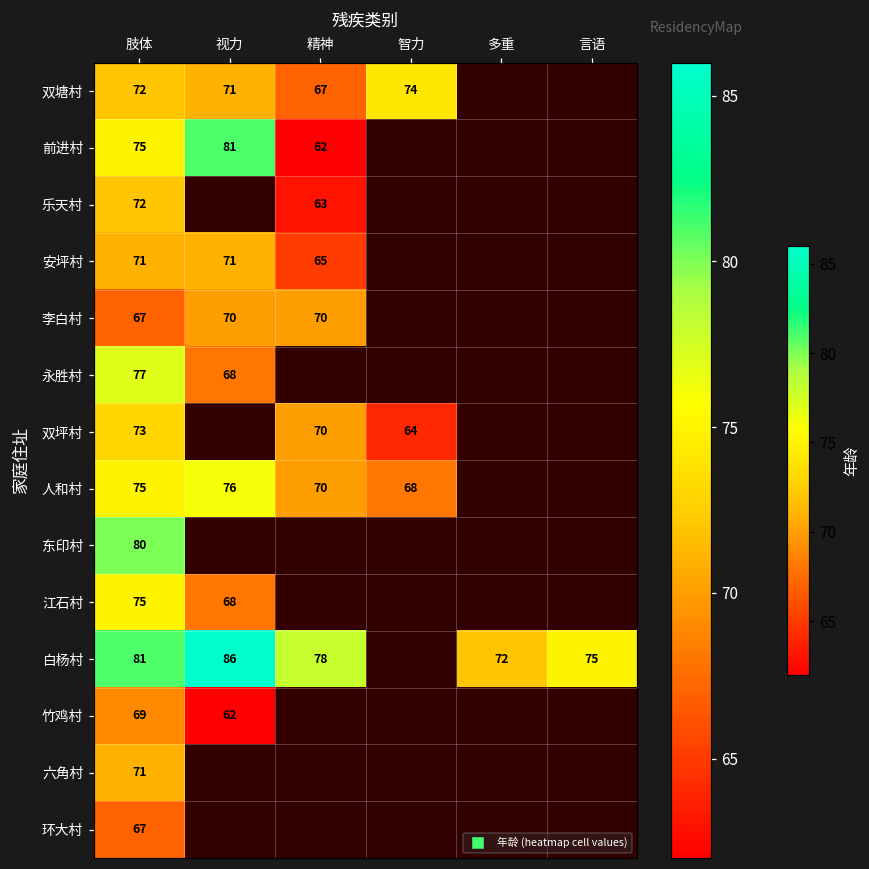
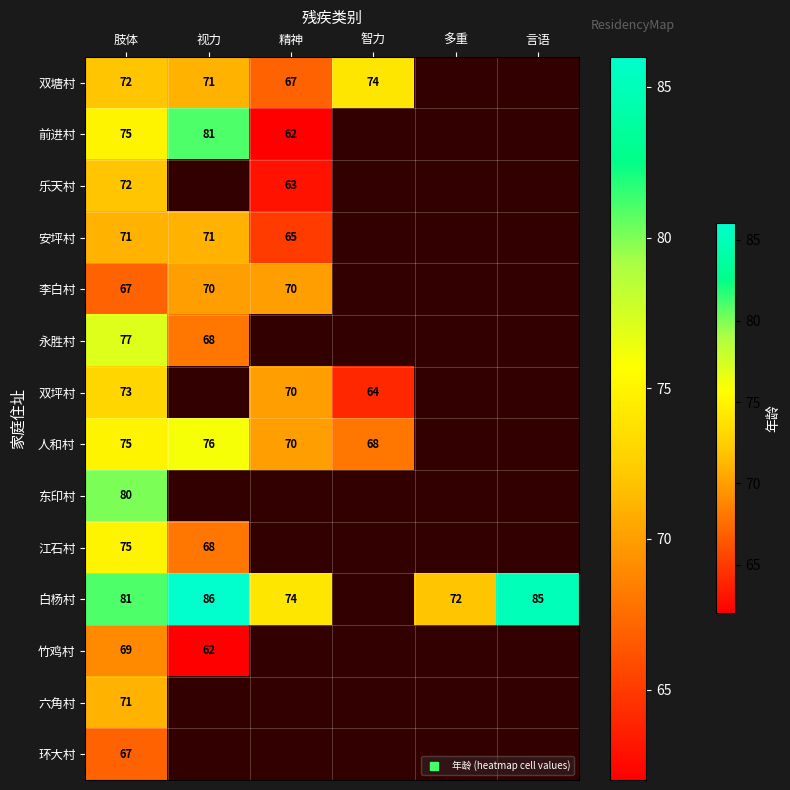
  {
    "双塘村": {
      "肢体": 72,
      "视力": 71,
      "精神": 67,
      "智力": 74
    },
    "前进村": {
      "肢体": 75,
      "视力": 81,
      "精神": 62
    },
    "乐天村": {
      "肢体": 72,
      "精神": 63
    },
    "安坪村": {
      "肢体": 71,
      "视力": 71,
      "精神": 65
    },
    "李白村": {
      "肢体": 67,
      "视力": 70,
      "精神": 70
    },
    "永胜村": {
      "肢体": 77,
      "视力": 68
    },
    "双坪村": {
      "肢体": 73,
      "精神": 70,
      "智力": 64
    },
    "人和村": {
      "肢体": 75,
      "视力": 76,
      "精神": 70,
      "智力": 68
    },
    "东印村": {
      "肢体": 80
    },
    "江石村": {
      "肢体": 75,
      "视力": 68
    },
    "白杨村": {
      "肢体": 81,
      "视力": 86,
-     "精神": 78,
+     "精神": 74,
      "多重": 72,
-     "言语": 75
+     "言语": 85
    },
    "竹鸡村": {
      "肢体": 69,
      "视力": 62
    },
    "六角村": {
      "肢体": 71
    },
    "环大村": {
      "肢体": 67
    }
  }
